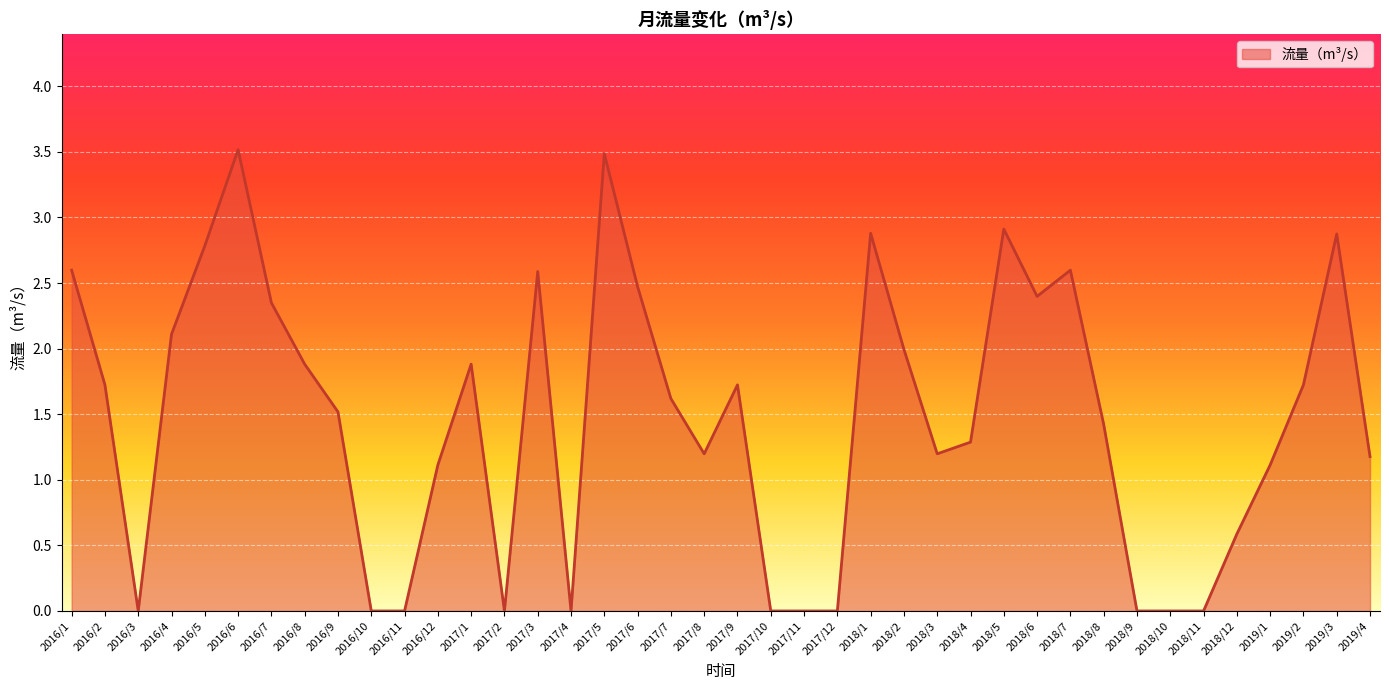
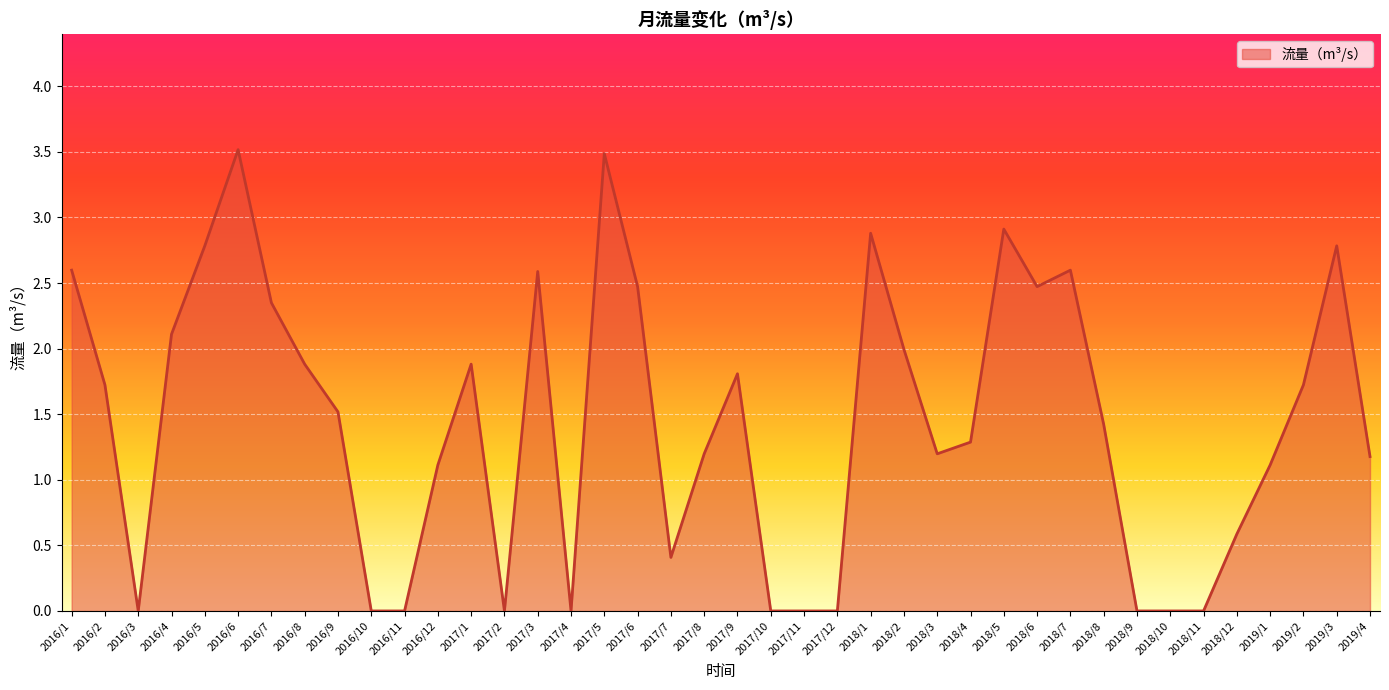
  {
    "2016/1": 2.60,
    "2016/2": 1.72,
    "2016/3": 0.00,
    "2016/4": 2.11,
    "2016/5": 2.78,
    "2016/6": 3.52,
    "2016/7": 2.35,
    "2016/8": 1.88,
    "2016/9": 1.52,
    "2016/10": 0.00,
    "2016/11": 0.00,
    "2016/12": 1.11,
    "2017/1": 1.88,
    "2017/2": 0.00,
    "2017/3": 2.59,
    "2017/4": 0.00,
    "2017/5": 3.49,
    "2017/6": 2.47,
-   "2017/7": 1.62,
+   "2017/7": 0.41,
    "2017/8": 1.20,
-   "2017/9": 1.72,
+   "2017/9": 1.81,
    "2017/10": 0.00,
    "2017/11": 0.00,
    "2017/12": 0.00,
    "2018/1": 2.88,
    "2018/2": 1.99,
    "2018/3": 1.20,
    "2018/4": 1.29,
    "2018/5": 2.91,
-   "2018/6": 2.40,
+   "2018/6": 2.47,
    "2018/7": 2.60,
    "2018/8": 1.42,
    "2018/9": 0.00,
    "2018/10": 0.00,
    "2018/11": 0.00,
    "2018/12": 0.59,
    "2019/1": 1.11,
    "2019/2": 1.72,
-   "2019/3": 2.87,
+   "2019/3": 2.78,
    "2019/4": 1.18
  }
